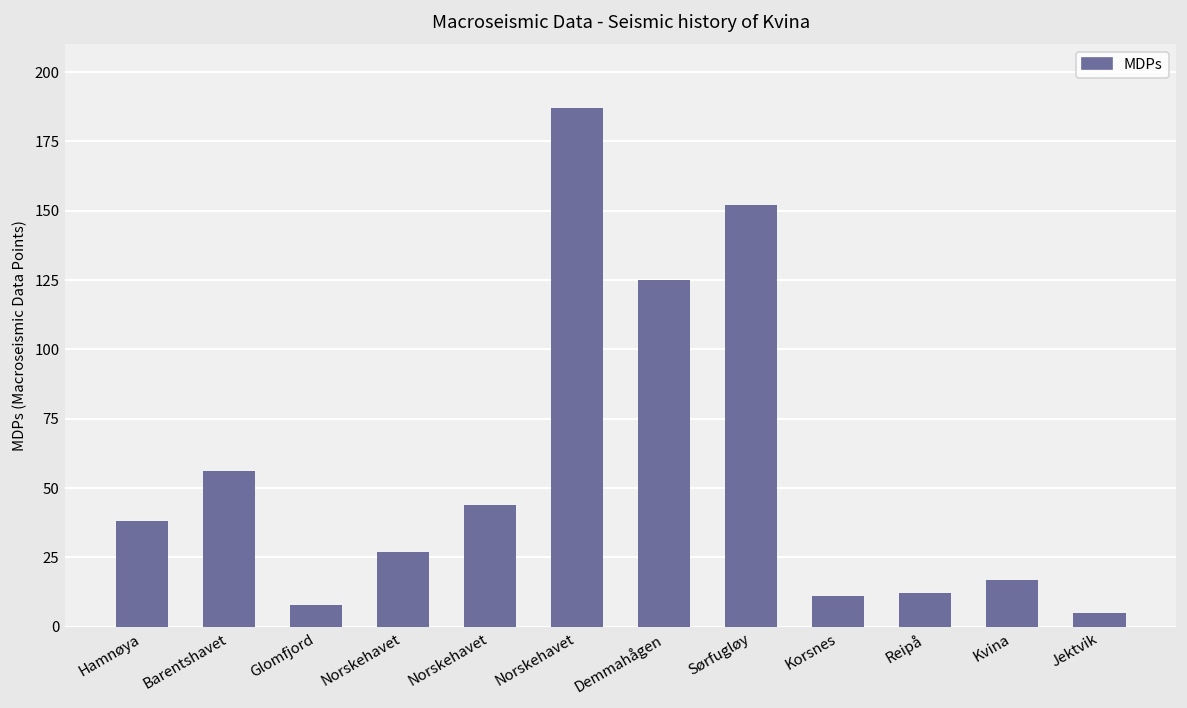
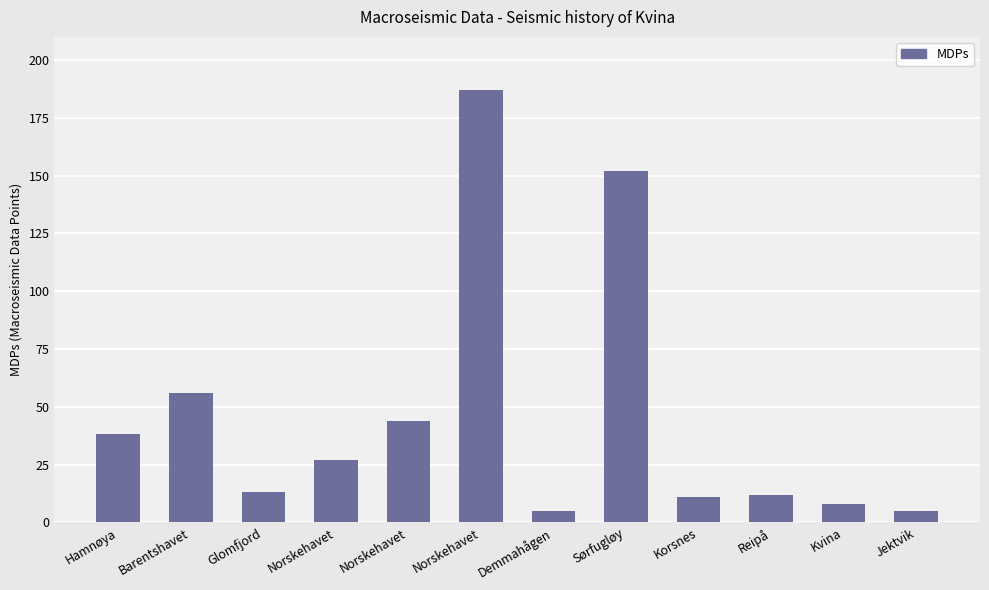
  {
    "Hamnøya": 38,
    "Barentshavet": 56,
-   "Glomfjord": 8,
-   "Demmahågen": 125,
+   "Glomfjord": 13,
+   "Demmahågen": 5,
    "Sørfugløy": 152,
    "Korsnes": 11,
    "Reipå": 12,
-   "Kvina": 17,
+   "Kvina": 8,
    "Jektvik": 5
  }
